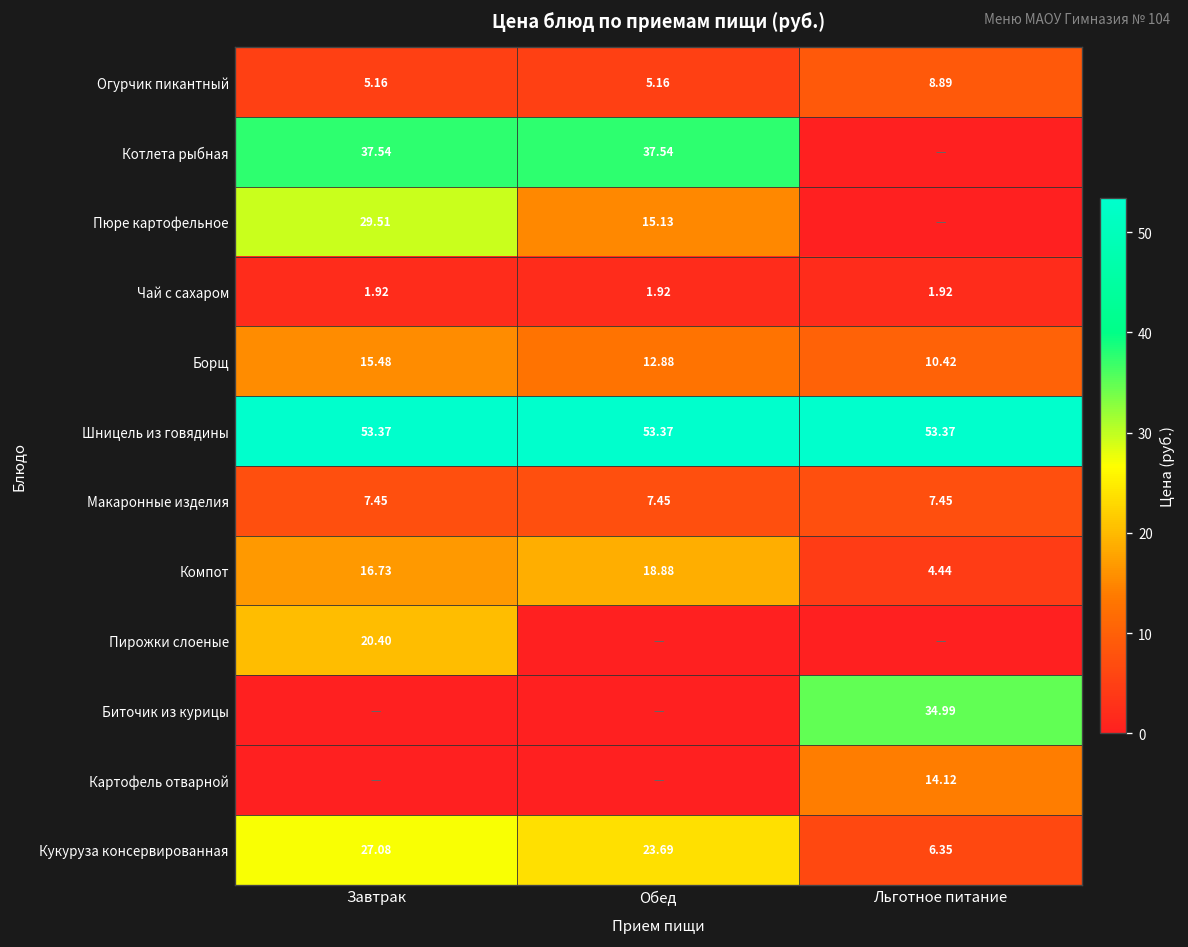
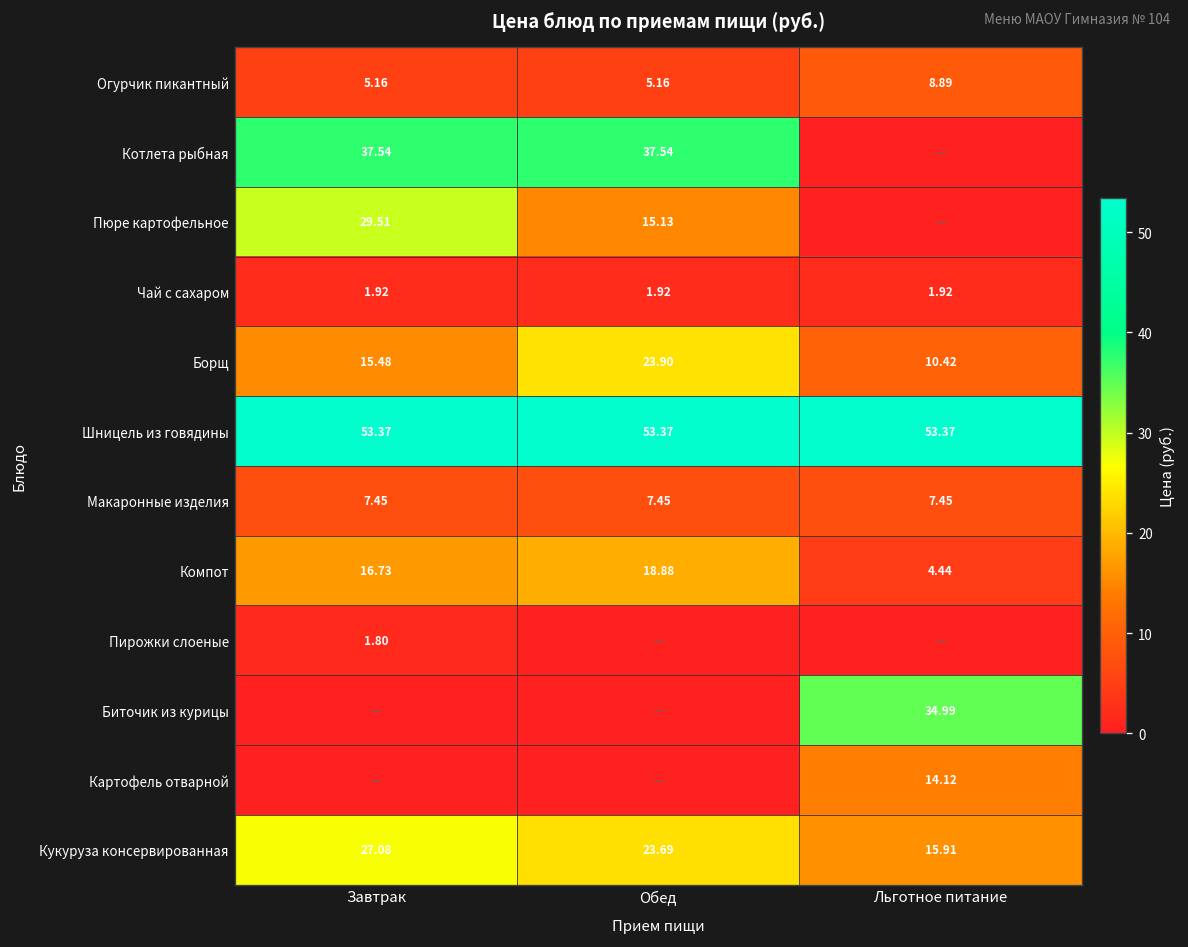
  {
    "Огурчик пикантный": {
      "Завтрак": 5.16,
      "Обед": 5.16,
      "Льготное питание": 8.89
    },
    "Котлета рыбная": {
      "Завтрак": 37.54,
      "Обед": 37.54
    },
    "Пюре картофельное": {
      "Завтрак": 29.51,
      "Обед": 15.13
    },
    "Чай с сахаром": {
      "Завтрак": 1.92,
      "Обед": 1.92,
      "Льготное питание": 1.92
    },
    "Борщ": {
      "Завтрак": 15.48,
-     "Обед": 12.88,
+     "Обед": 23.90,
      "Льготное питание": 10.42
    },
    "Шницель из говядины": {
      "Завтрак": 53.37,
      "Обед": 53.37,
      "Льготное питание": 53.37
    },
    "Макаронные изделия": {
      "Завтрак": 7.45,
      "Обед": 7.45,
      "Льготное питание": 7.45
    },
    "Компот": {
      "Завтрак": 16.73,
      "Обед": 18.88,
      "Льготное питание": 4.44
    },
    "Пирожки слоеные": {
-     "Завтрак": 20.40
+     "Завтрак": 1.80
    },
    "Биточик из курицы": {
      "Льготное питание": 34.99
    },
    "Картофель отварной": {
      "Льготное питание": 14.12
    },
    "Кукуруза консервированная": {
      "Завтрак": 27.08,
      "Обед": 23.69,
-     "Льготное питание": 6.35
+     "Льготное питание": 15.91
    }
  }
